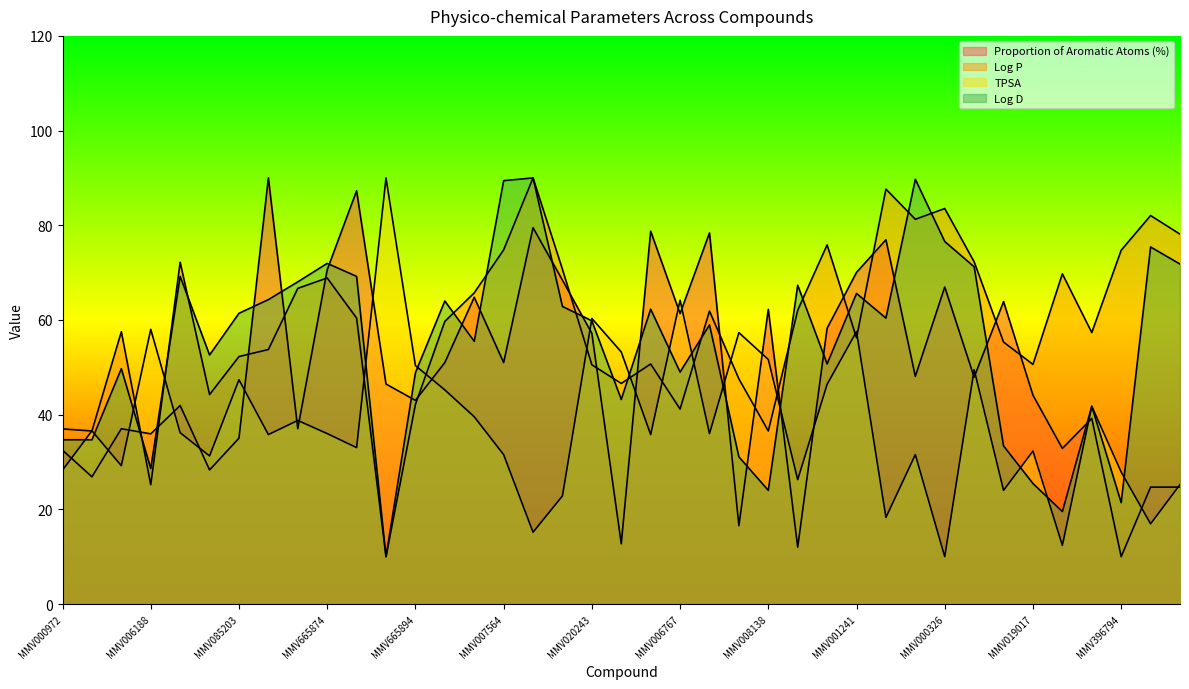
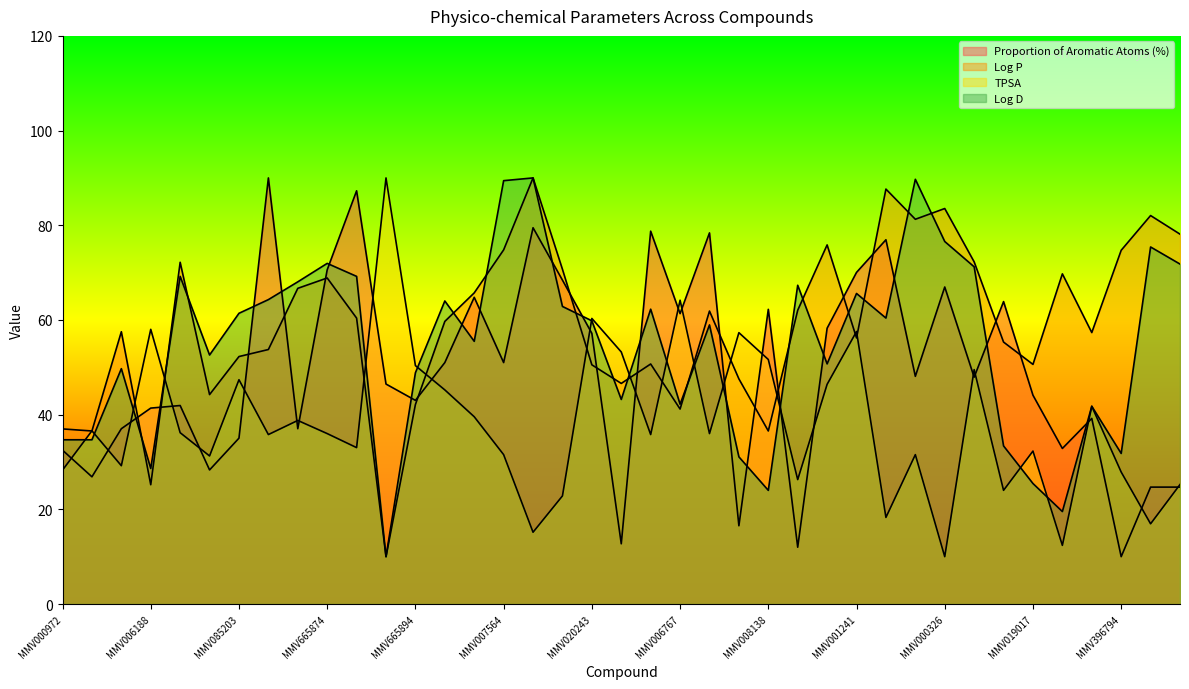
  {
    "Proportion of Aromatic Atoms (%)": {
      "MMV000972": 32,
-     "MMV006188": 36,
+     "MMV006188": 41,
      "MMV085203": 35,
      "MMV665874": 71,
      "MMV665894": 43,
      "MMV007564": 51,
      "MMV020243": 57,
      "MMV006767": 61,
      "MMV008138": 62,
      "MMV001241": 70,
      "MMV000326": 67,
      "MMV019017": 44,
      "MMV396794": 10
    },
    "Log D": {
      "MMV000972": 35,
      "MMV006188": 29,
      "MMV085203": 61,
      "MMV665874": 72,
      "MMV665894": 49,
      "MMV007564": 89,
-     "MMV006767": 49,
+     "MMV006767": 42,
      "MMV008138": 24,
      "MMV001241": 66,
      "MMV000326": 77,
      "MMV019017": 25,
-     "MMV396794": 21
+     "MMV396794": 32
    }
  }
